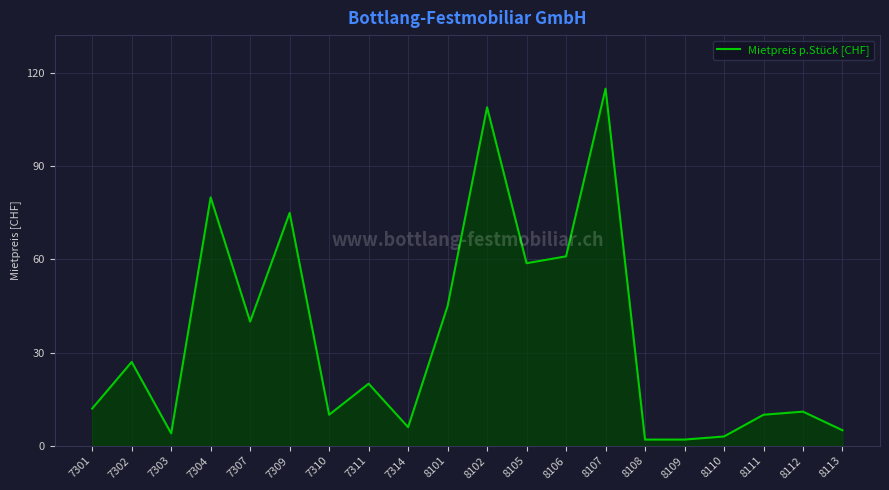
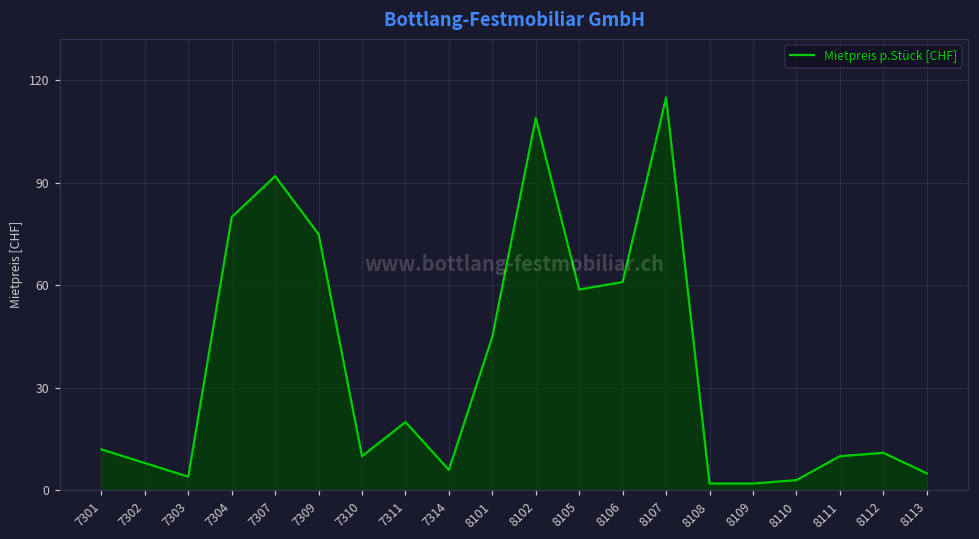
  {
    "7301": 12,
-   "7302": 27,
+   "7302": 8,
    "7303": 4,
    "7304": 80,
-   "7307": 40,
+   "7307": 92,
    "7309": 75,
    "7310": 10,
    "7311": 20,
    "7314": 6,
    "8101": 45,
    "8102": 109,
    "8105": 59,
    "8106": 61,
    "8107": 115,
    "8108": 2,
    "8109": 2,
    "8110": 3,
    "8111": 10,
    "8112": 11,
    "8113": 5
  }
